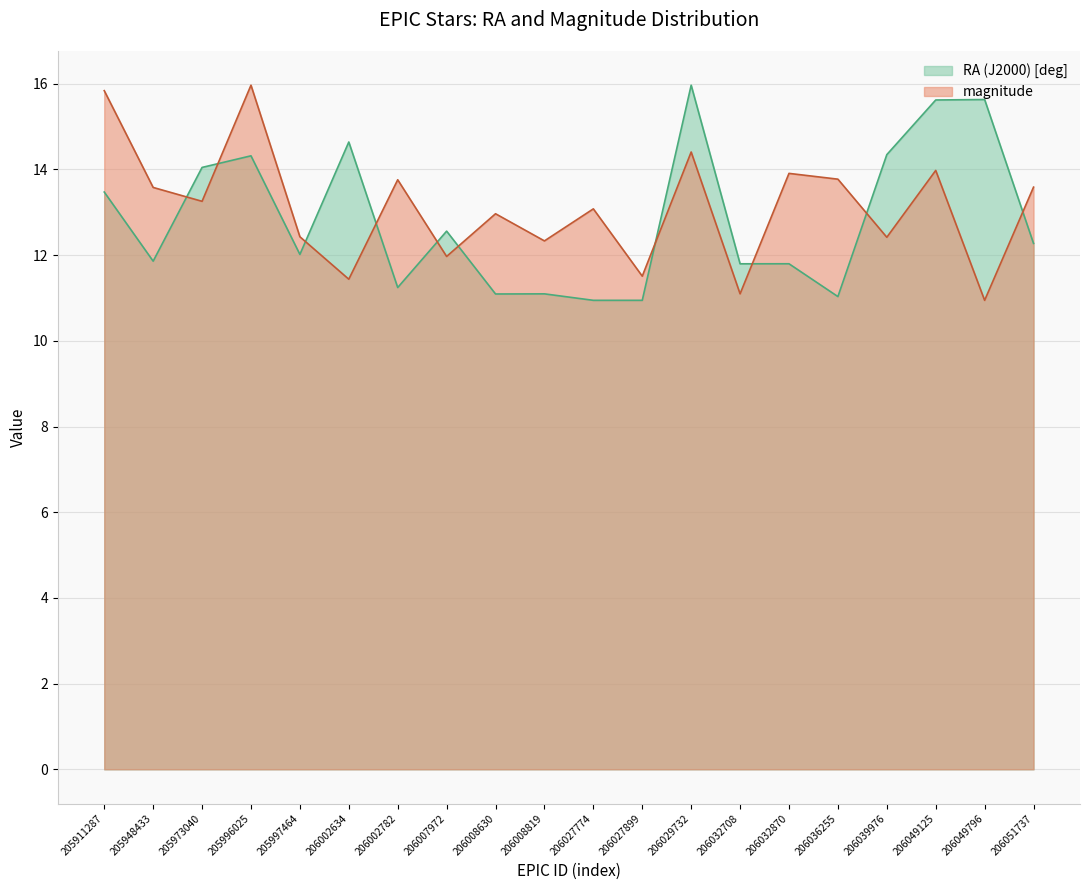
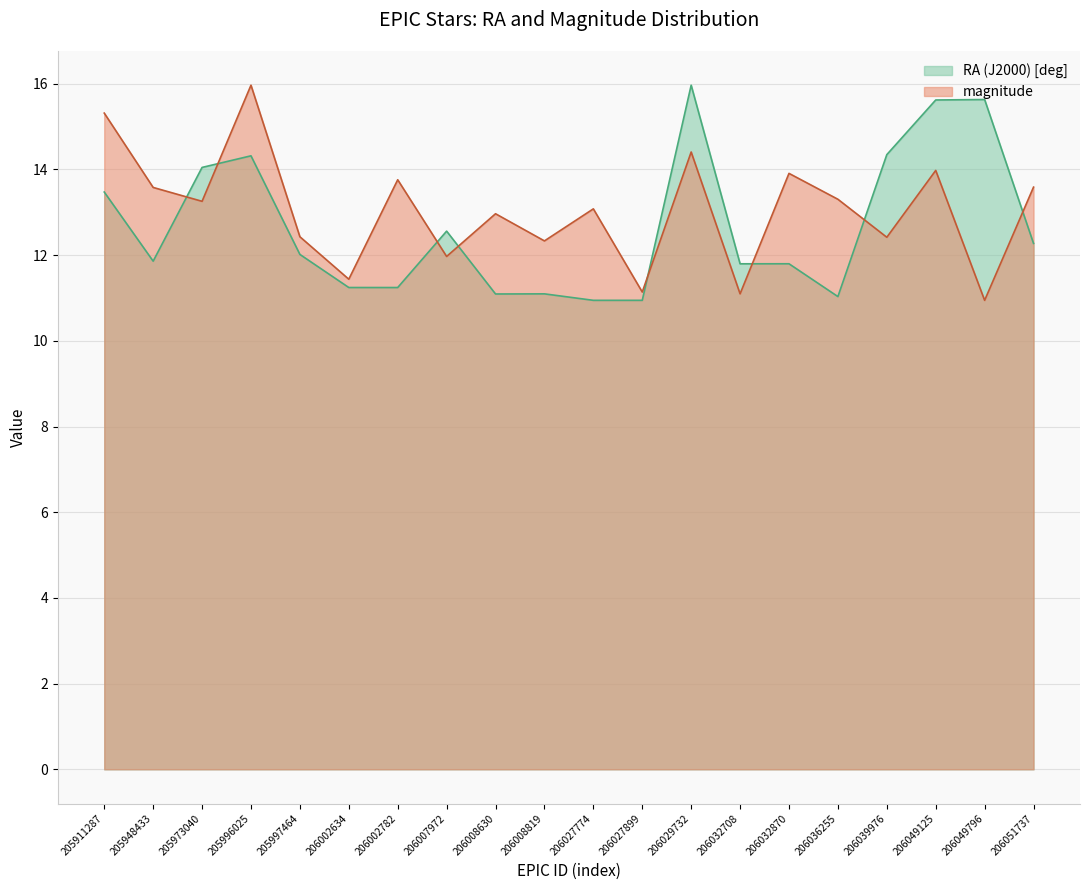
  {
    "RA (J2000) [deg]": {
      "205911287": 13.5,
      "205948433": 11.9,
      "205973040": 14.0,
      "205996025": 14.3,
      "205997464": 12.0,
-     "206002634": 14.6,
+     "206002634": 11.2,
      "206002782": 11.2,
      "206007972": 12.6,
      "206008630": 11.1,
      "206008819": 11.1,
      "206027774": 10.9,
      "206027899": 10.9,
      "206029732": 16.0,
      "206032708": 11.8,
      "206032870": 11.8,
      "206036255": 11.0,
      "206039976": 14.3,
      "206049125": 15.6,
      "206049796": 15.6,
      "206051737": 12.3
    },
    "magnitude": {
-     "205911287": 15.8,
+     "205911287": 15.3,
      "205948433": 13.6,
      "205973040": 13.3,
      "205996025": 16.0,
      "205997464": 12.4,
      "206002634": 11.4,
      "206002782": 13.8,
      "206007972": 12.0,
      "206008630": 13.0,
      "206008819": 12.3,
      "206027774": 13.1,
-     "206027899": 11.5,
+     "206027899": 11.1,
      "206029732": 14.4,
      "206032708": 11.1,
      "206032870": 13.9,
-     "206036255": 13.8,
+     "206036255": 13.3,
      "206039976": 12.4,
      "206049125": 14.0,
      "206049796": 10.9,
      "206051737": 13.6
    }
  }
